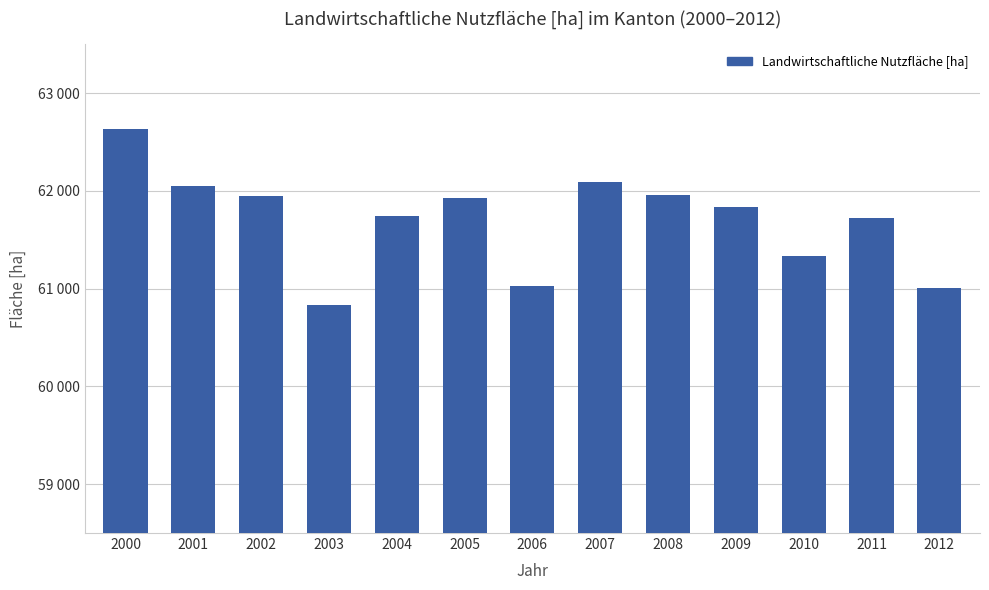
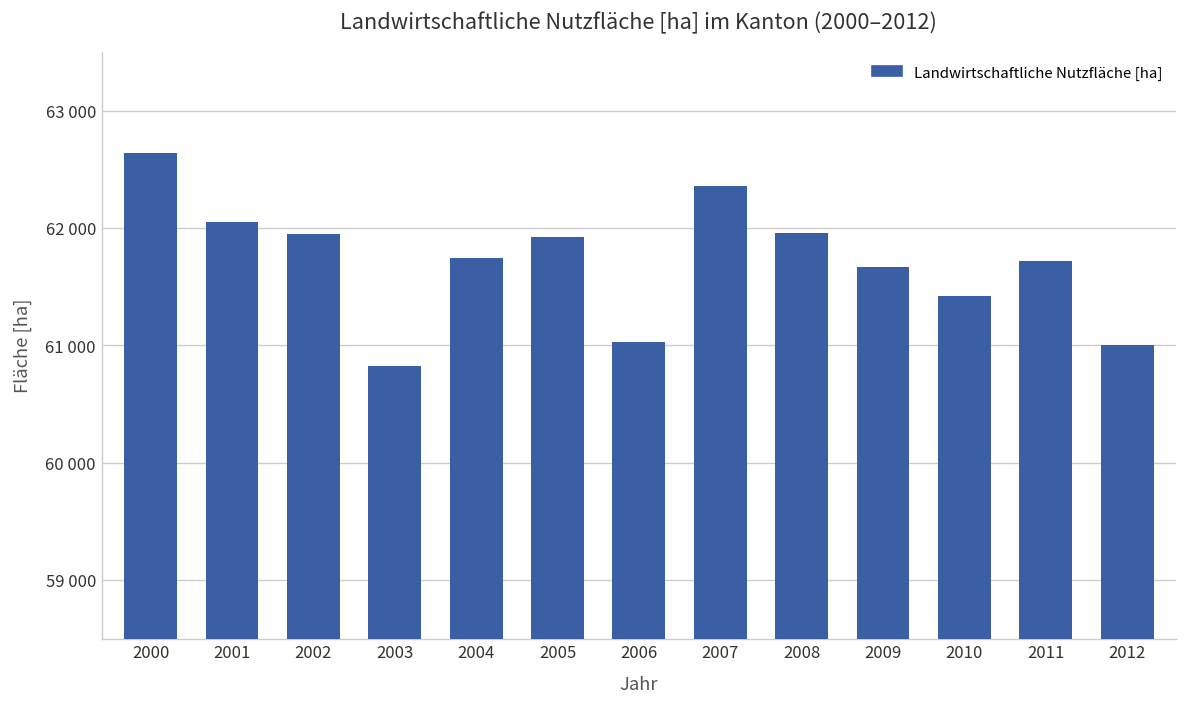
  {
    "2000": 62600,
    "2001": 62000,
    "2002": 61900,
    "2003": 60800,
    "2004": 61700,
    "2005": 61900,
    "2006": 61000,
-   "2007": 62100,
+   "2007": 62400,
    "2008": 62000,
-   "2009": 61800,
-   "2010": 61300,
+   "2009": 61700,
+   "2010": 61400,
    "2011": 61700,
    "2012": 61000
  }
